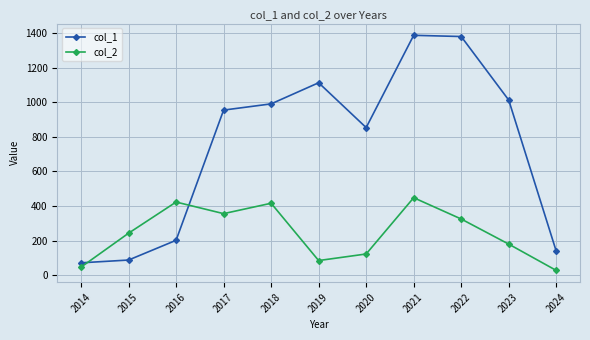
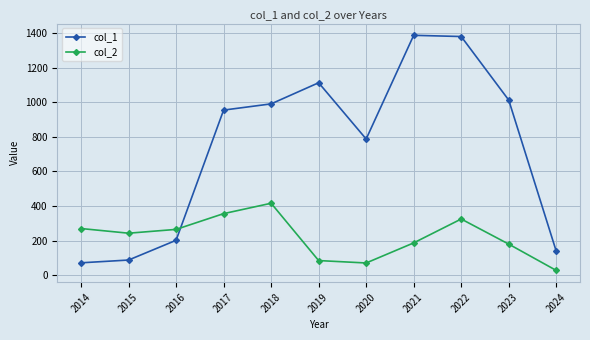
  {
    "col_1": {
      "2014": 70,
      "2015": 90,
      "2016": 200,
      "2017": 950,
      "2018": 990,
      "2019": 1110,
-     "2020": 850,
+     "2020": 790,
      "2021": 1390,
      "2022": 1380,
      "2023": 1010,
      "2024": 140
    },
    "col_2": {
-     "2014": 50,
+     "2014": 270,
      "2015": 240,
-     "2016": 420,
+     "2016": 270,
      "2017": 360,
      "2018": 420,
      "2019": 90,
-     "2020": 120,
-     "2021": 450,
+     "2020": 70,
+     "2021": 190,
      "2022": 330,
      "2023": 180,
      "2024": 30
    }
  }
